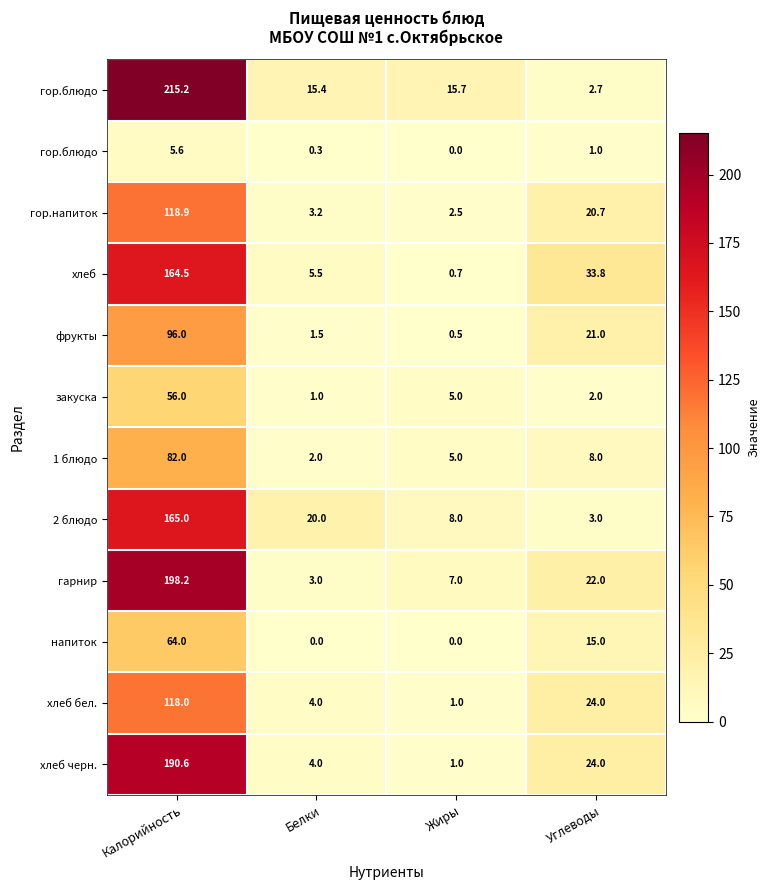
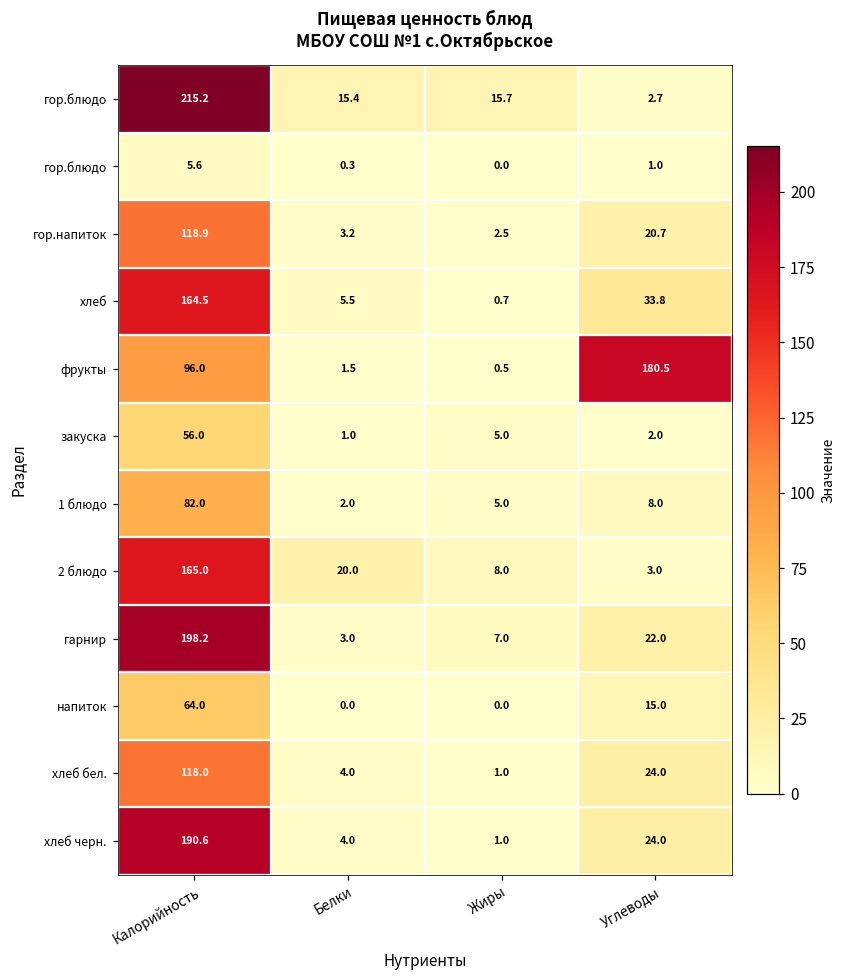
  {
    "гор.напиток": {
      "Калорийность": 118.9,
      "Белки": 3.2,
      "Жиры": 2.5,
      "Углеводы": 20.7
    },
    "хлеб": {
      "Калорийность": 164.5,
      "Белки": 5.5,
      "Жиры": 0.7,
      "Углеводы": 33.8
    },
    "фрукты": {
      "Калорийность": 96.0,
      "Белки": 1.5,
      "Жиры": 0.5,
-     "Углеводы": 21.0
+     "Углеводы": 180.5
    },
    "закуска": {
      "Калорийность": 56.0,
      "Белки": 1.0,
      "Жиры": 5.0,
      "Углеводы": 2.0
    },
    "1 блюдо": {
      "Калорийность": 82.0,
      "Белки": 2.0,
      "Жиры": 5.0,
      "Углеводы": 8.0
    },
    "2 блюдо": {
      "Калорийность": 165.0,
      "Белки": 20.0,
      "Жиры": 8.0,
      "Углеводы": 3.0
    },
    "гарнир": {
      "Калорийность": 198.2,
      "Белки": 3.0,
      "Жиры": 7.0,
      "Углеводы": 22.0
    },
    "напиток": {
      "Калорийность": 64.0,
      "Белки": 0.0,
      "Жиры": 0.0,
      "Углеводы": 15.0
    },
    "хлеб бел.": {
      "Калорийность": 118.0,
      "Белки": 4.0,
      "Жиры": 1.0,
      "Углеводы": 24.0
    },
    "хлеб черн.": {
      "Калорийность": 190.6,
      "Белки": 4.0,
      "Жиры": 1.0,
      "Углеводы": 24.0
    }
  }
